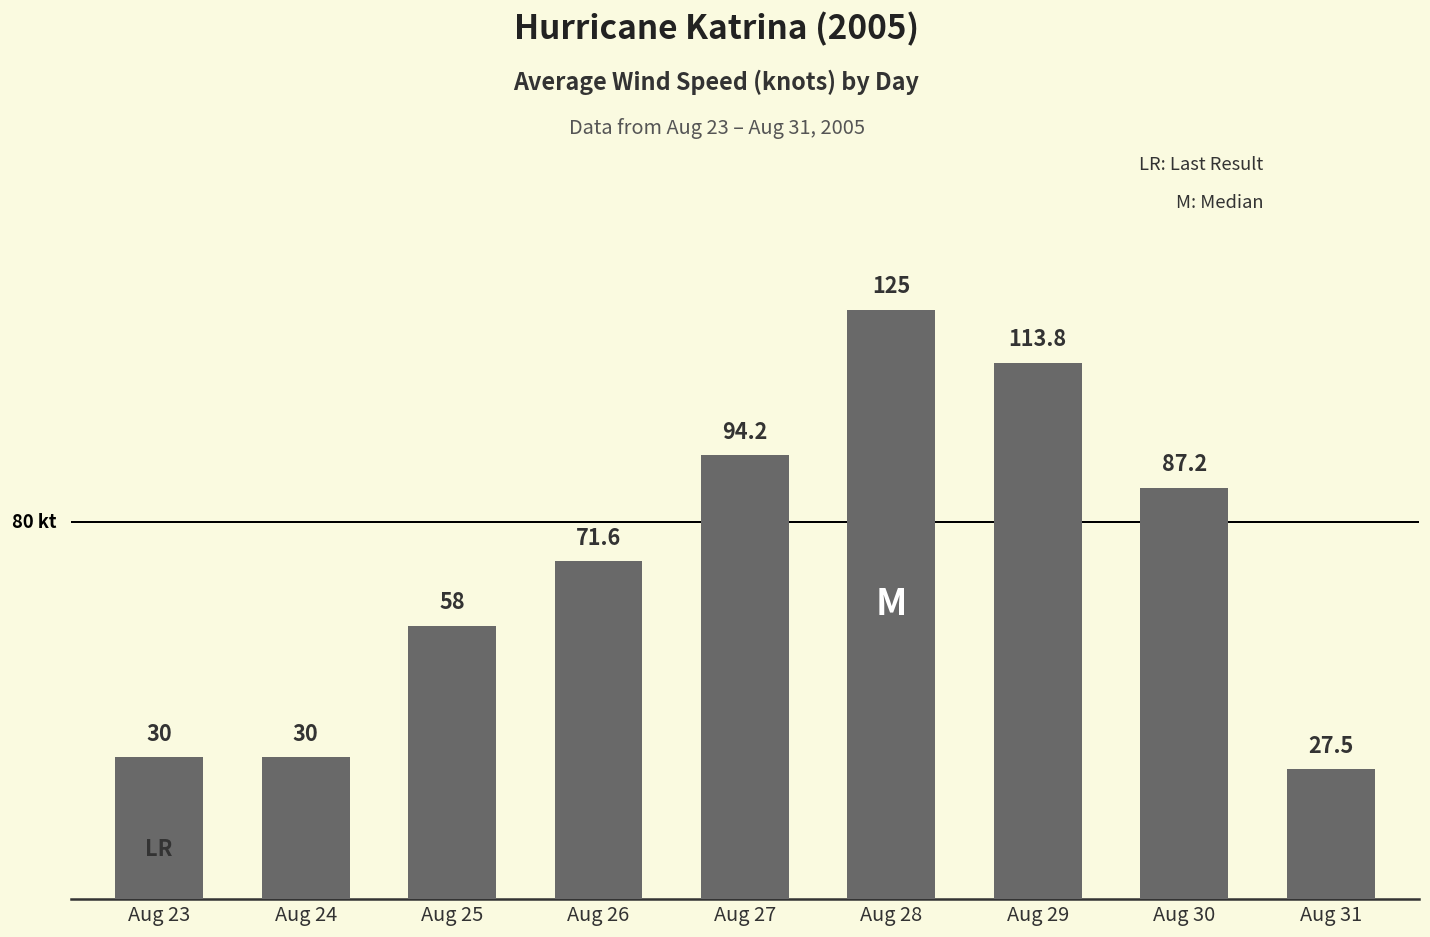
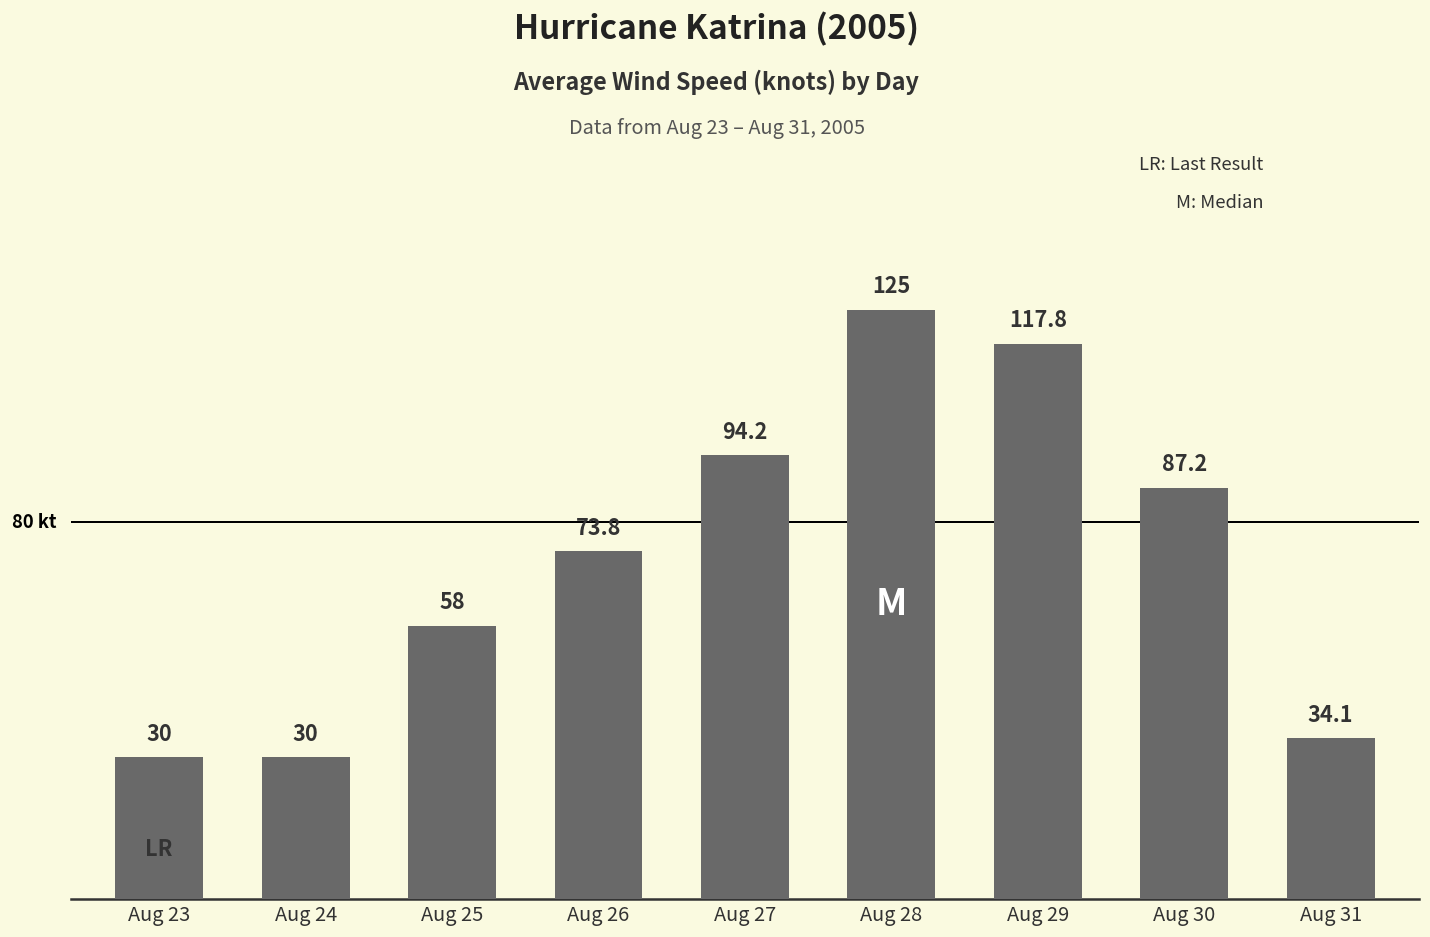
  {
    "Aug 23": 30,
    "Aug 24": 30,
    "Aug 25": 58,
-   "Aug 26": 71.6,
+   "Aug 26": 73.8,
    "Aug 27": 94.2,
    "Aug 28": 125,
-   "Aug 29": 113.8,
+   "Aug 29": 117.8,
    "Aug 30": 87.2,
-   "Aug 31": 27.5
+   "Aug 31": 34.1
  }
